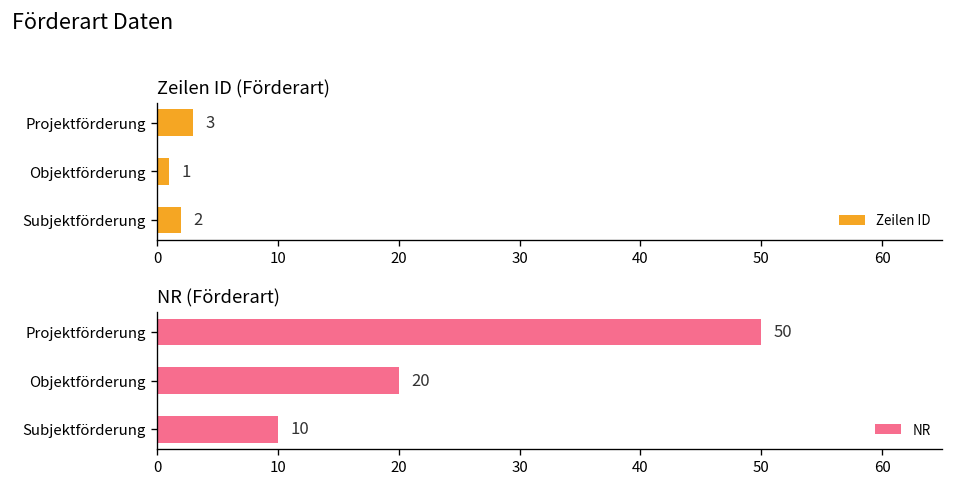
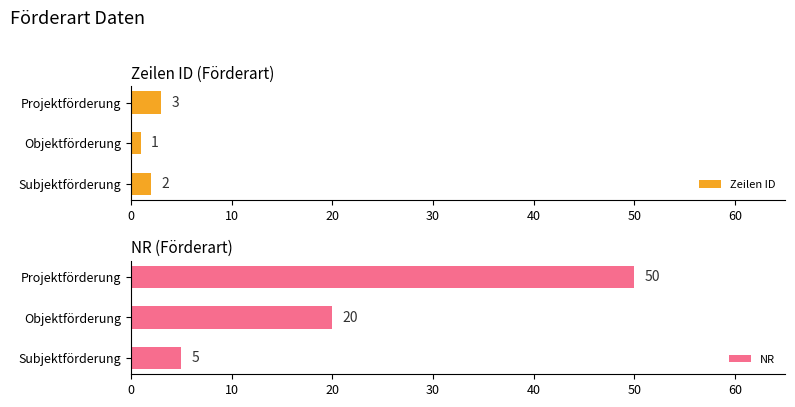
  {
    "Zeilen ID (Förderart)": {
      "Projektförderung": 3,
      "Objektförderung": 1,
      "Subjektförderung": 2
    },
    "NR (Förderart)": {
      "Projektförderung": 50,
      "Objektförderung": 20,
-     "Subjektförderung": 10
+     "Subjektförderung": 5
    }
  }
